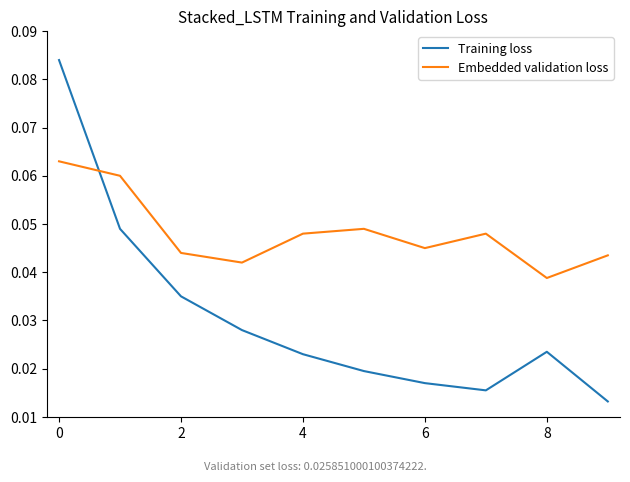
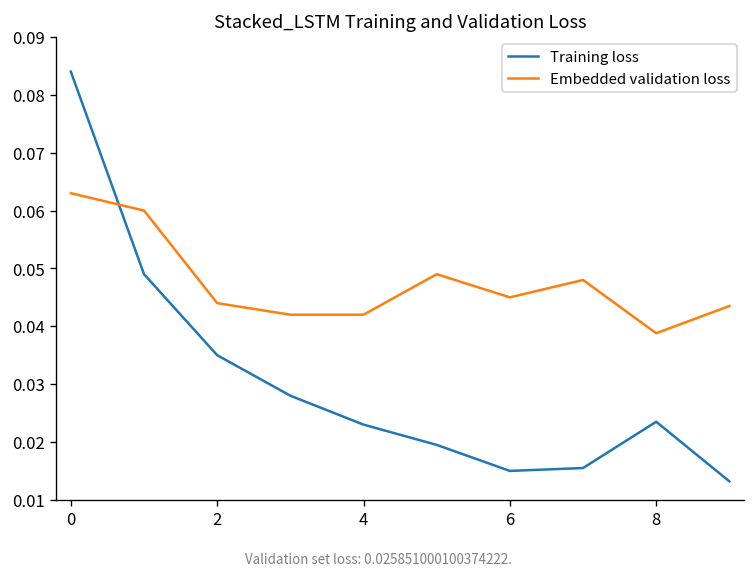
  {
    "Training loss": {
      "0": 0.084,
      "2": 0.035,
      "4": 0.023,
-     "6": 0.017,
+     "6": 0.015,
      "8": 0.024
    },
    "Embedded validation loss": {
      "0": 0.063,
      "2": 0.044,
-     "4": 0.048,
+     "4": 0.042,
      "6": 0.045,
      "8": 0.039
    }
  }
